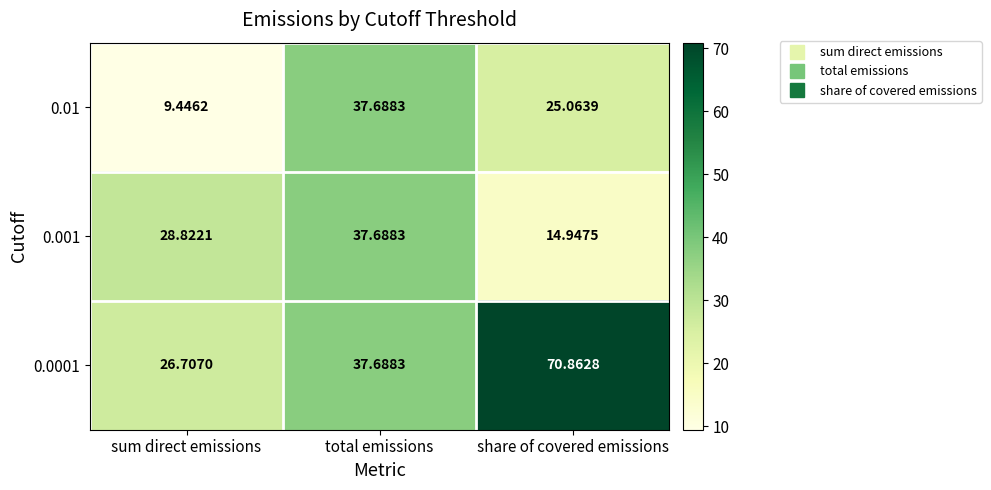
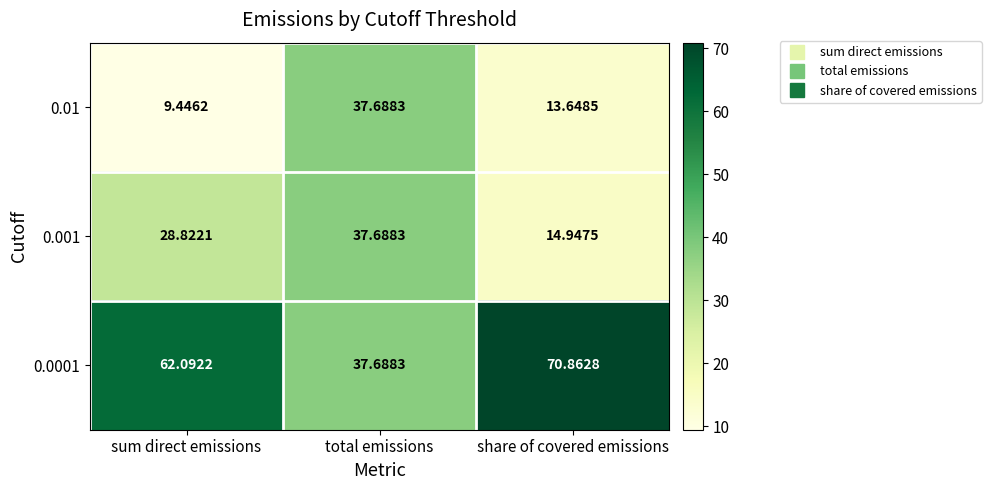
  {
    "0.01": {
      "sum direct emissions": 9.4462,
      "total emissions": 37.6883,
-     "share of covered emissions": 25.0639
+     "share of covered emissions": 13.6485
    },
    "0.001": {
      "sum direct emissions": 28.8221,
      "total emissions": 37.6883,
      "share of covered emissions": 14.9475
    },
    "0.0001": {
-     "sum direct emissions": 26.7070,
+     "sum direct emissions": 62.0922,
      "total emissions": 37.6883,
      "share of covered emissions": 70.8628
    }
  }
